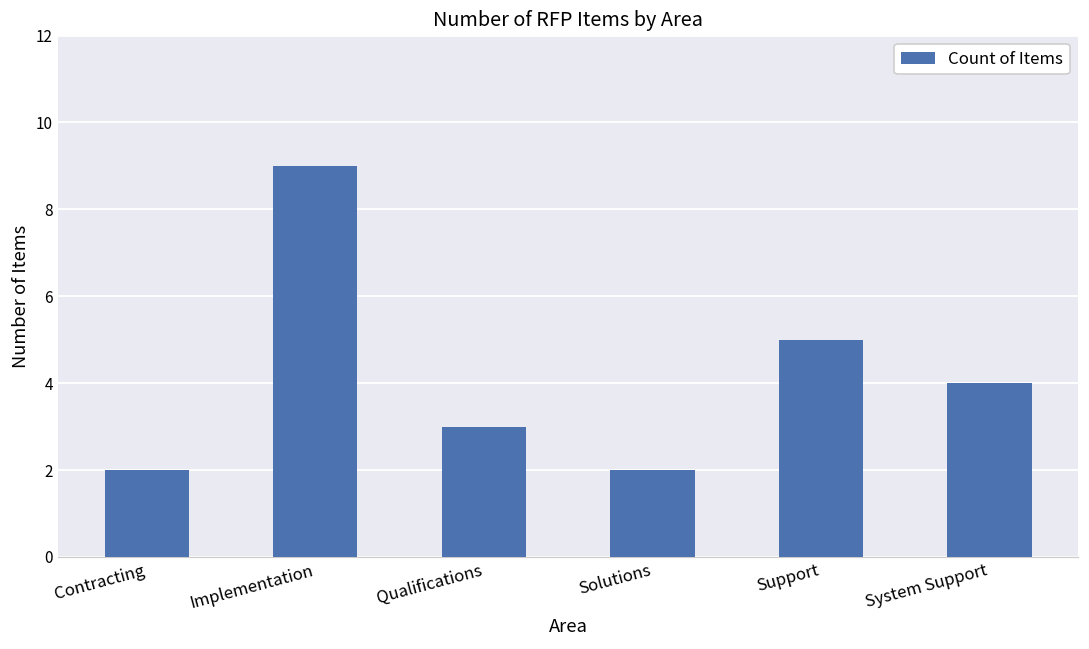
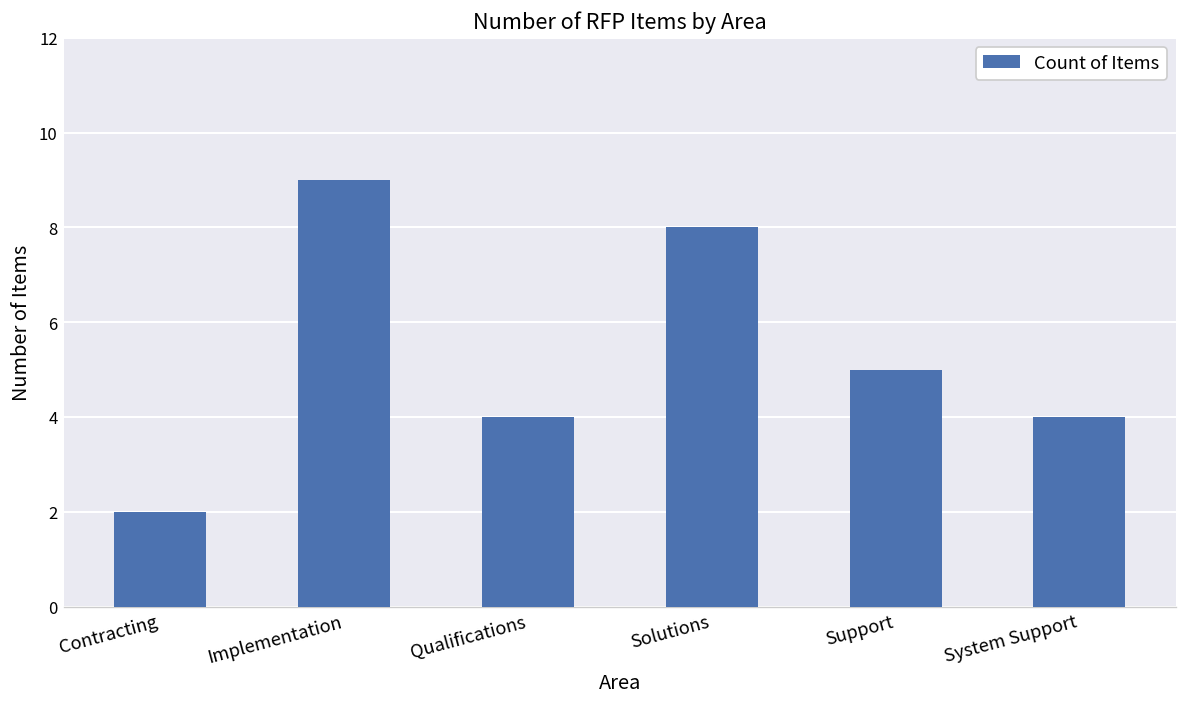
  {
    "Contracting": 2,
    "Implementation": 9,
-   "Qualifications": 3,
-   "Solutions": 2,
+   "Qualifications": 4,
+   "Solutions": 8,
    "Support": 5,
    "System Support": 4
  }
